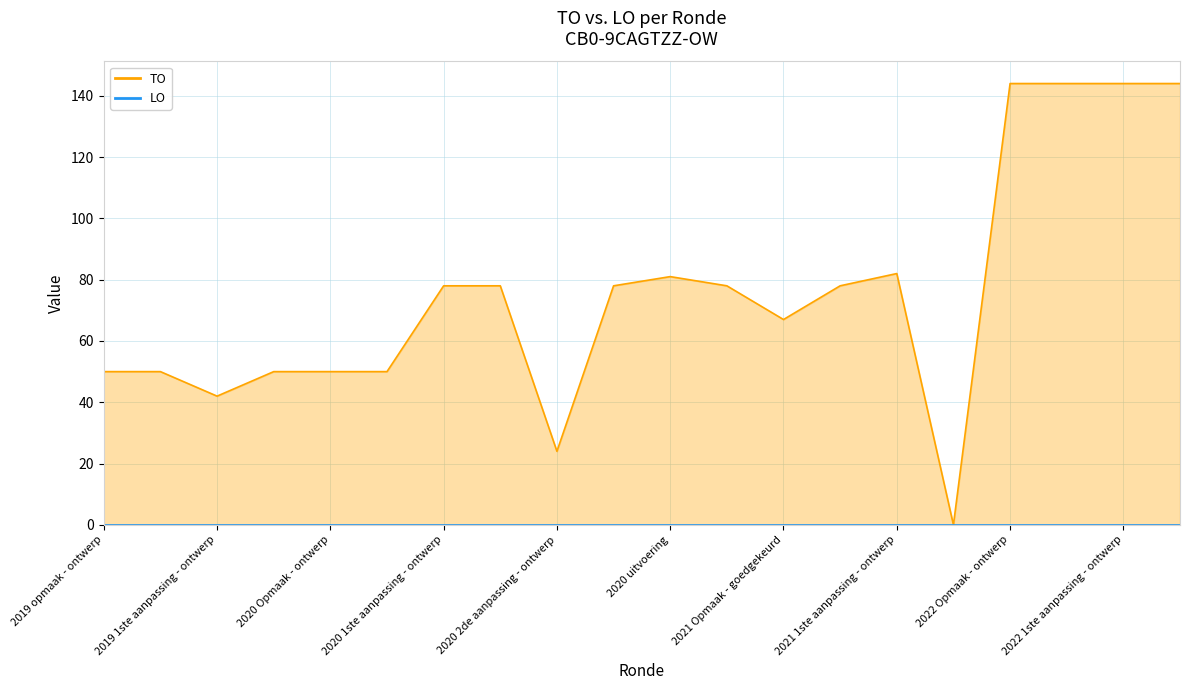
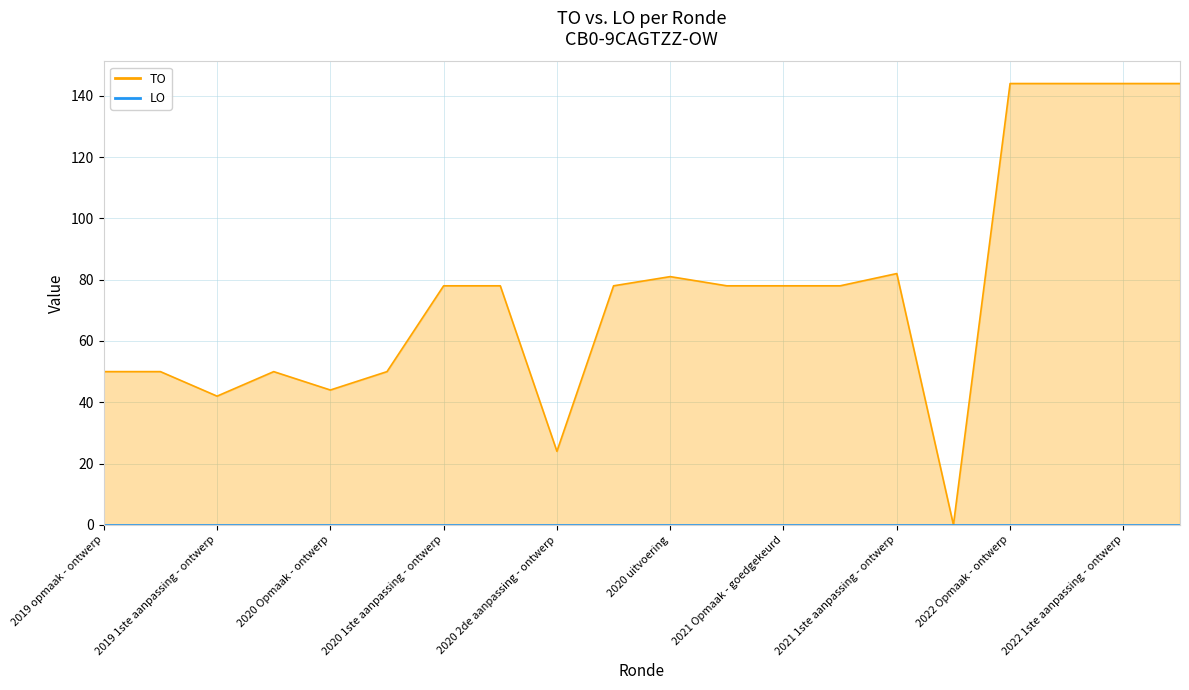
  {
    "TO": {
      "2019 opmaak - ontwerp": 50,
      "2019 1ste aanpassing - ontwerp": 42,
-     "2020 Opmaak - ontwerp": 50,
+     "2020 Opmaak - ontwerp": 44,
      "2020 1ste aanpassing - ontwerp": 78,
      "2020 2de aanpassing - ontwerp": 24,
      "2020 uitvoering": 81,
-     "2021 Opmaak - goedgekeurd": 67,
+     "2021 Opmaak - goedgekeurd": 78,
      "2021 1ste aanpassing - ontwerp": 82,
      "2022 Opmaak - ontwerp": 144,
      "2022 1ste aanpassing - ontwerp": 144
    },
    "LO": {
      "2019 opmaak - ontwerp": 0,
      "2019 1ste aanpassing - ontwerp": 0,
      "2020 Opmaak - ontwerp": 0,
      "2020 1ste aanpassing - ontwerp": 0,
      "2020 2de aanpassing - ontwerp": 0,
      "2020 uitvoering": 0,
      "2021 Opmaak - goedgekeurd": 0,
      "2021 1ste aanpassing - ontwerp": 0,
      "2022 Opmaak - ontwerp": 0,
      "2022 1ste aanpassing - ontwerp": 0
    }
  }
